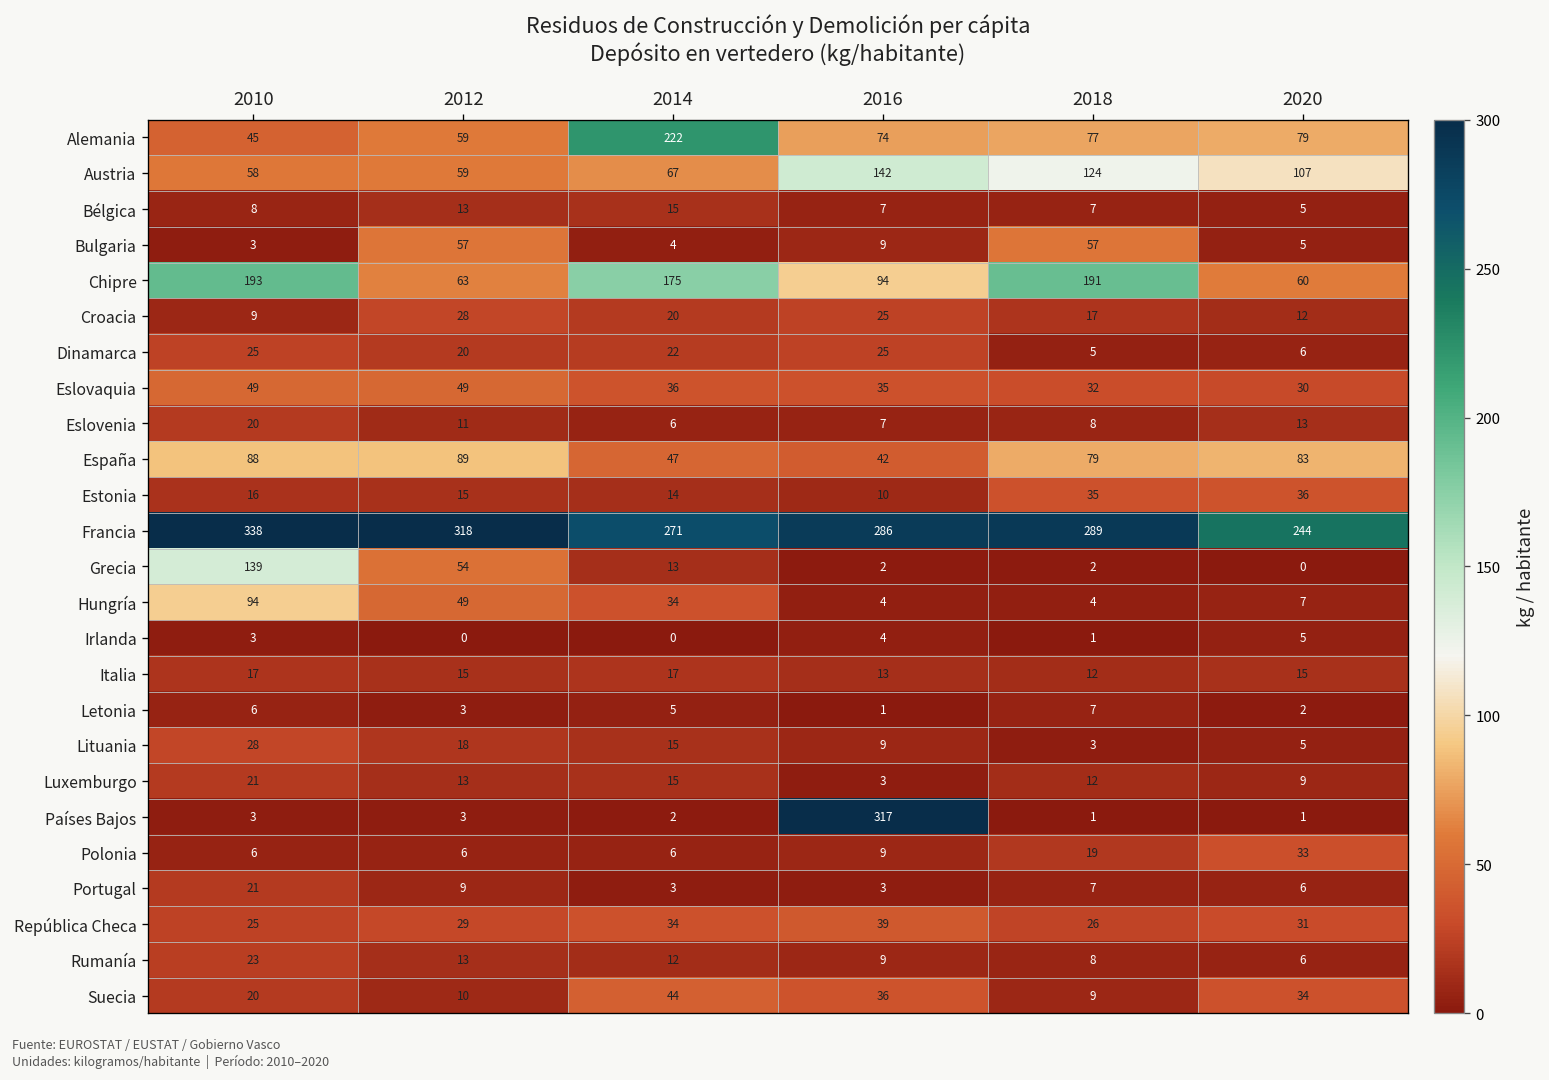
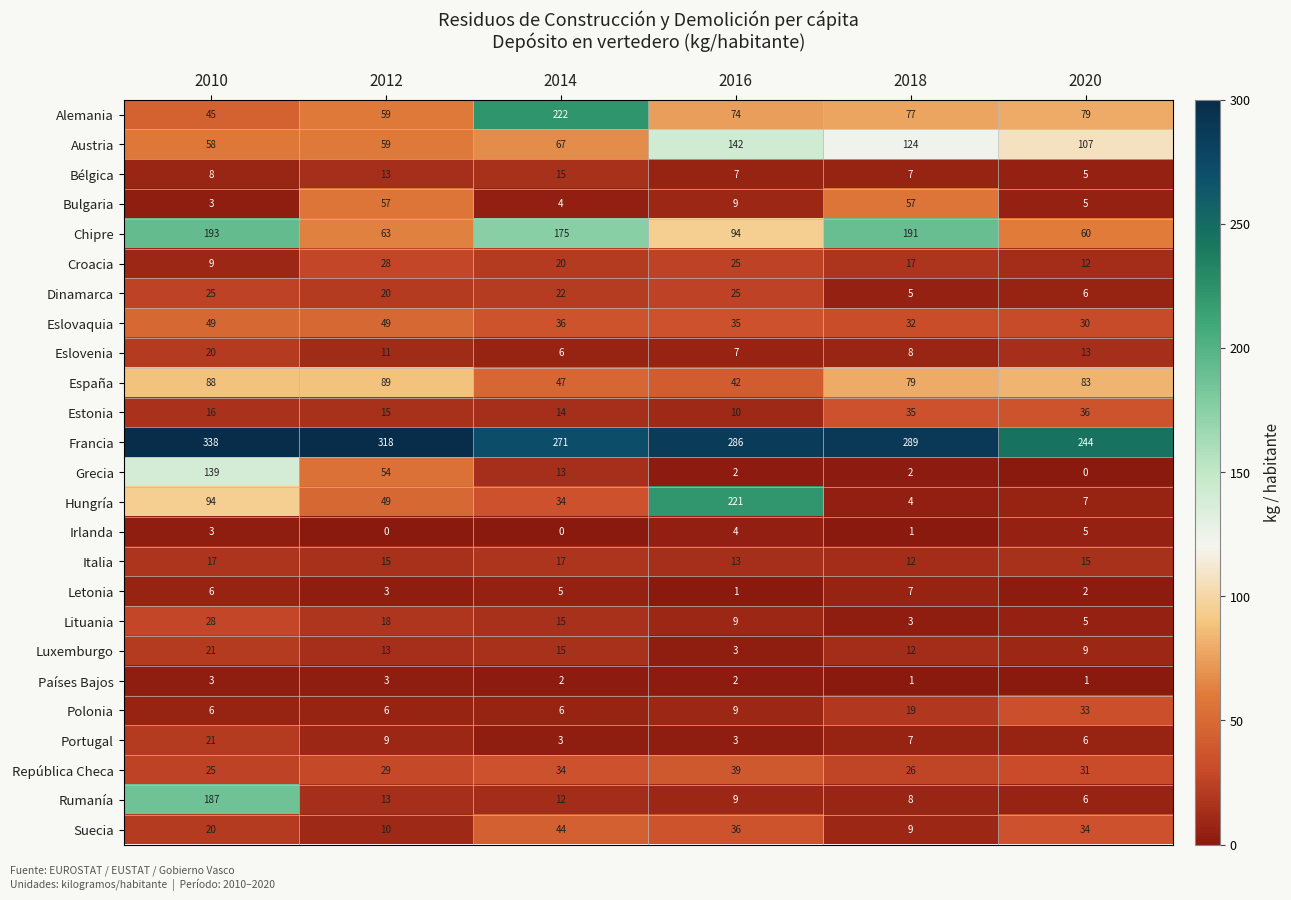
  {
    "Alemania": {
      "2010": 45,
      "2012": 59,
      "2014": 222,
      "2016": 74,
      "2018": 77,
      "2020": 79
    },
    "Austria": {
      "2010": 58,
      "2012": 59,
      "2014": 67,
      "2016": 142,
      "2018": 124,
      "2020": 107
    },
    "Bélgica": {
      "2010": 8,
      "2012": 13,
      "2014": 15,
      "2016": 7,
      "2018": 7,
      "2020": 5
    },
    "Bulgaria": {
      "2010": 3,
      "2012": 57,
      "2014": 4,
      "2016": 9,
      "2018": 57,
      "2020": 5
    },
    "Chipre": {
      "2010": 193,
      "2012": 63,
      "2014": 175,
      "2016": 94,
      "2018": 191,
      "2020": 60
    },
    "Croacia": {
      "2010": 9,
      "2012": 28,
      "2014": 20,
      "2016": 25,
      "2018": 17,
      "2020": 12
    },
    "Dinamarca": {
      "2010": 25,
      "2012": 20,
      "2014": 22,
      "2016": 25,
      "2018": 5,
      "2020": 6
    },
    "Eslovaquia": {
      "2010": 49,
      "2012": 49,
      "2014": 36,
      "2016": 35,
      "2018": 32,
      "2020": 30
    },
    "Eslovenia": {
      "2010": 20,
      "2012": 11,
      "2014": 6,
      "2016": 7,
      "2018": 8,
      "2020": 13
    },
    "España": {
      "2010": 88,
      "2012": 89,
      "2014": 47,
      "2016": 42,
      "2018": 79,
      "2020": 83
    },
    "Estonia": {
      "2010": 16,
      "2012": 15,
      "2014": 14,
      "2016": 10,
      "2018": 35,
      "2020": 36
    },
    "Francia": {
      "2010": 338,
      "2012": 318,
      "2014": 271,
      "2016": 286,
      "2018": 289,
      "2020": 244
    },
    "Grecia": {
      "2010": 139,
      "2012": 54,
      "2014": 13,
      "2016": 2,
      "2018": 2,
      "2020": 0
    },
    "Hungría": {
      "2010": 94,
      "2012": 49,
      "2014": 34,
-     "2016": 4,
+     "2016": 221,
      "2018": 4,
      "2020": 7
    },
    "Irlanda": {
      "2010": 3,
      "2012": 0,
      "2014": 0,
      "2016": 4,
      "2018": 1,
      "2020": 5
    },
    "Italia": {
      "2010": 17,
      "2012": 15,
      "2014": 17,
      "2016": 13,
      "2018": 12,
      "2020": 15
    },
    "Letonia": {
      "2010": 6,
      "2012": 3,
      "2014": 5,
      "2016": 1,
      "2018": 7,
      "2020": 2
    },
    "Lituania": {
      "2010": 28,
      "2012": 18,
      "2014": 15,
      "2016": 9,
      "2018": 3,
      "2020": 5
    },
    "Luxemburgo": {
      "2010": 21,
      "2012": 13,
      "2014": 15,
      "2016": 3,
      "2018": 12,
      "2020": 9
    },
    "Países Bajos": {
      "2010": 3,
      "2012": 3,
      "2014": 2,
-     "2016": 317,
+     "2016": 2,
      "2018": 1,
      "2020": 1
    },
    "Polonia": {
      "2010": 6,
      "2012": 6,
      "2014": 6,
      "2016": 9,
      "2018": 19,
      "2020": 33
    },
    "Portugal": {
      "2010": 21,
      "2012": 9,
      "2014": 3,
      "2016": 3,
      "2018": 7,
      "2020": 6
    },
    "República Checa": {
      "2010": 25,
      "2012": 29,
      "2014": 34,
      "2016": 39,
      "2018": 26,
      "2020": 31
    },
    "Rumanía": {
-     "2010": 23,
+     "2010": 187,
      "2012": 13,
      "2014": 12,
      "2016": 9,
      "2018": 8,
      "2020": 6
    },
    "Suecia": {
      "2010": 20,
      "2012": 10,
      "2014": 44,
      "2016": 36,
      "2018": 9,
      "2020": 34
    }
  }
